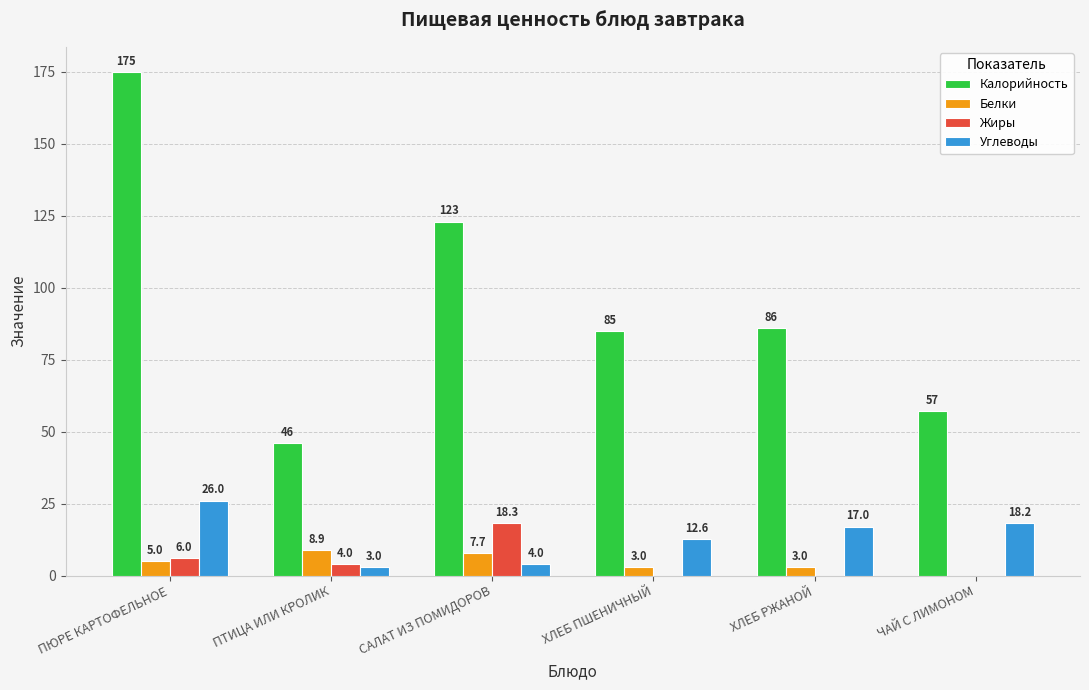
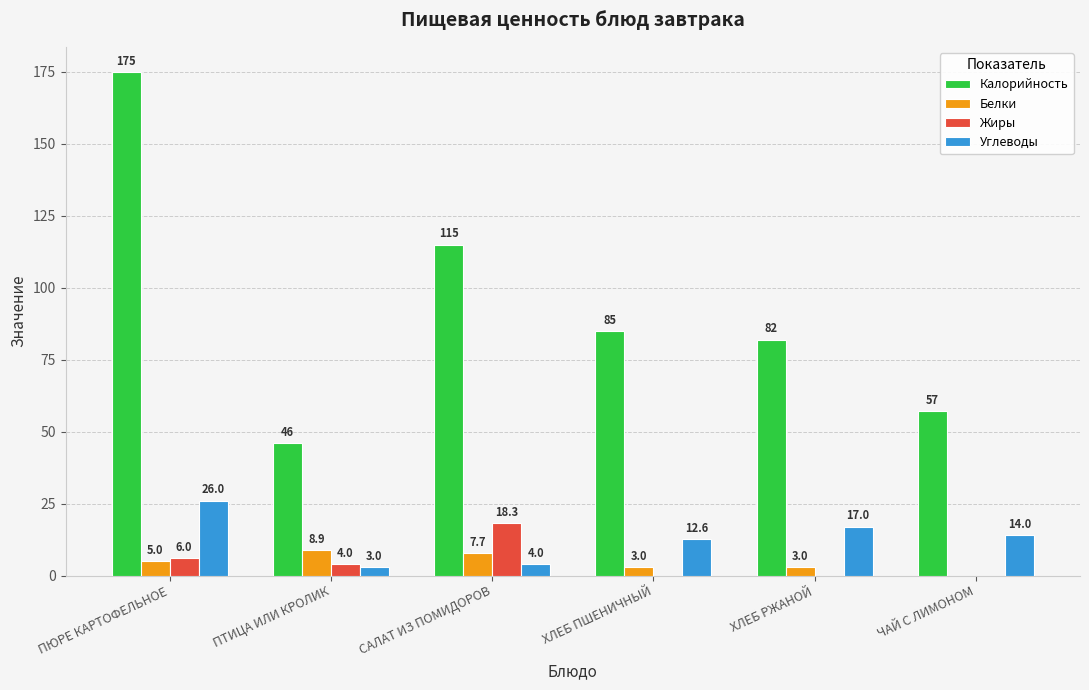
  {
    "Калорийность": {
      "ПЮРЕ КАРТОФЕЛЬНОЕ": 175,
      "ПТИЦА ИЛИ КРОЛИК": 46,
-     "САЛАТ ИЗ ПОМИДОРОВ": 123,
+     "САЛАТ ИЗ ПОМИДОРОВ": 115,
      "ХЛЕБ ПШЕНИЧНЫЙ": 85,
-     "ХЛЕБ РЖАНОЙ": 86,
+     "ХЛЕБ РЖАНОЙ": 82,
      "ЧАЙ С ЛИМОНОМ": 57
    },
    "Белки": {
      "ПЮРЕ КАРТОФЕЛЬНОЕ": 5.0,
      "ПТИЦА ИЛИ КРОЛИК": 8.9,
      "САЛАТ ИЗ ПОМИДОРОВ": 7.7,
      "ХЛЕБ ПШЕНИЧНЫЙ": 3.0,
      "ХЛЕБ РЖАНОЙ": 3.0
    },
    "Жиры": {
      "ПЮРЕ КАРТОФЕЛЬНОЕ": 6.0,
      "ПТИЦА ИЛИ КРОЛИК": 4.0,
      "САЛАТ ИЗ ПОМИДОРОВ": 18.3
    },
    "Углеводы": {
      "ПЮРЕ КАРТОФЕЛЬНОЕ": 26.0,
      "ПТИЦА ИЛИ КРОЛИК": 3.0,
      "САЛАТ ИЗ ПОМИДОРОВ": 4.0,
      "ХЛЕБ ПШЕНИЧНЫЙ": 12.6,
      "ХЛЕБ РЖАНОЙ": 17.0,
-     "ЧАЙ С ЛИМОНОМ": 18.2
+     "ЧАЙ С ЛИМОНОМ": 14.0
    }
  }
